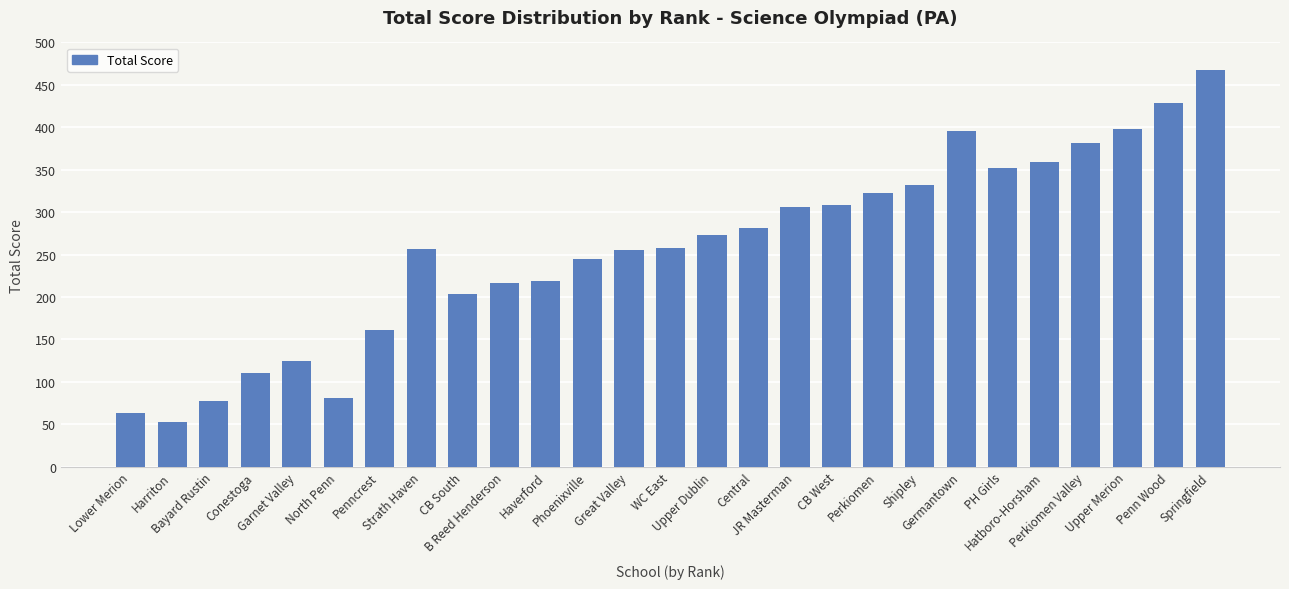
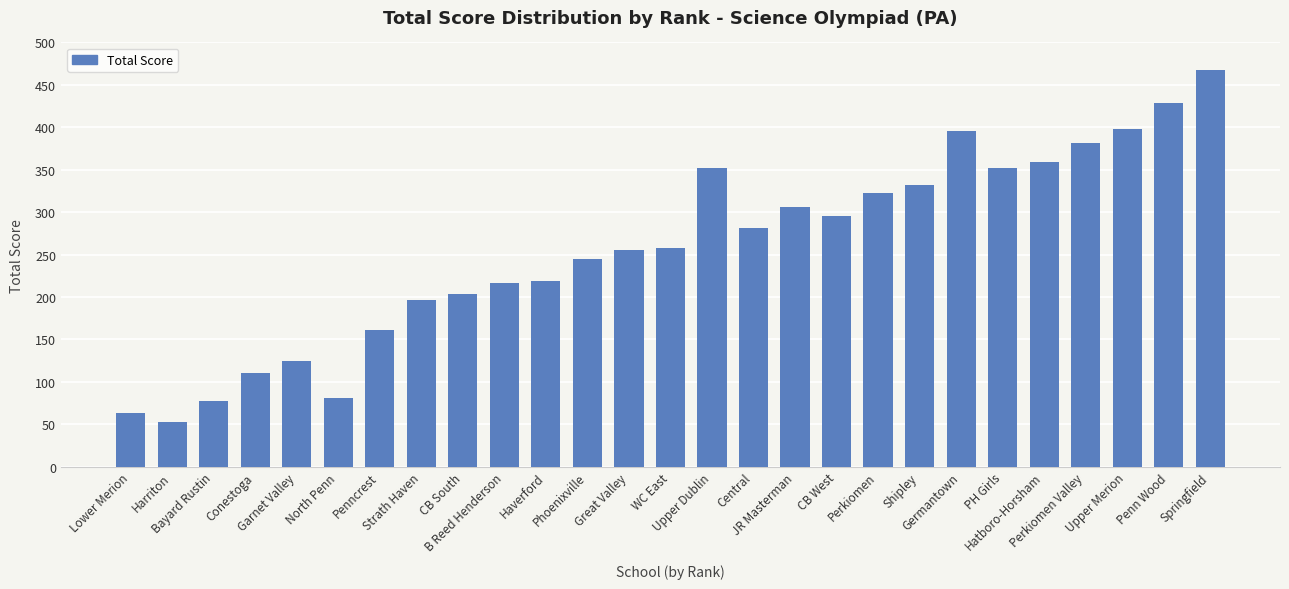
  {
    "Lower Merion": 60,
    "Harriton": 50,
    "Bayard Rustin": 80,
    "Conestoga": 110,
    "Garnet Valley": 130,
    "North Penn": 80,
    "Penncrest": 160,
-   "Strath Haven": 260,
+   "Strath Haven": 200,
    "CB South": 200,
    "B Reed Henderson": 220,
    "Haverford": 220,
    "Phoenixville": 250,
    "Great Valley": 260,
    "WC East": 260,
-   "Upper Dublin": 270,
+   "Upper Dublin": 350,
    "Central": 280,
    "JR Masterman": 310,
-   "CB West": 310,
+   "CB West": 300,
    "Perkiomen": 320,
    "Shipley": 330,
    "Germantown": 400,
    "PH Girls": 350,
    "Hatboro-Horsham": 360,
    "Perkiomen Valley": 380,
    "Upper Merion": 400,
    "Penn Wood": 430,
    "Springfield": 470
  }
